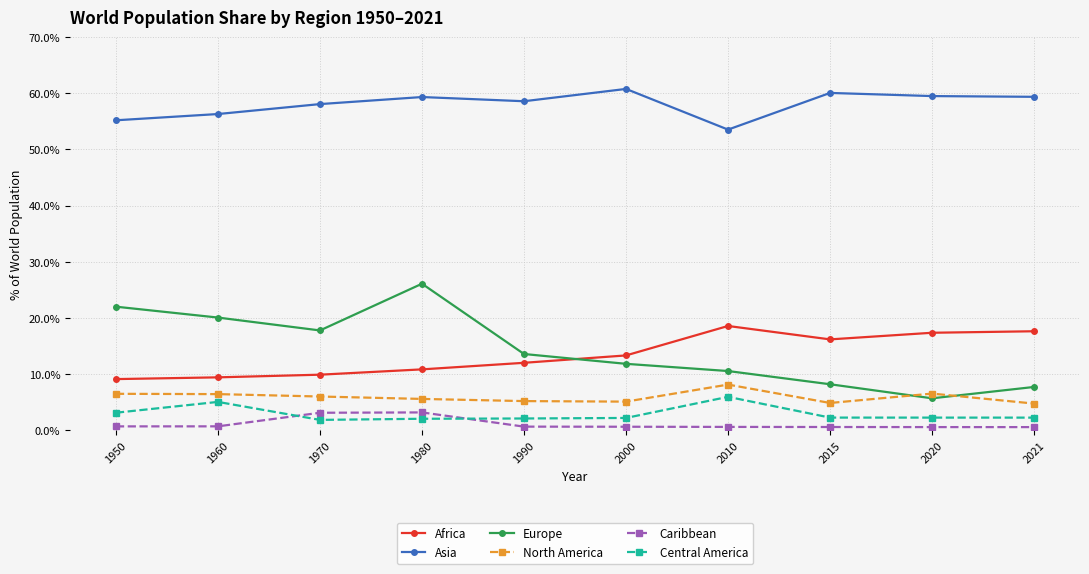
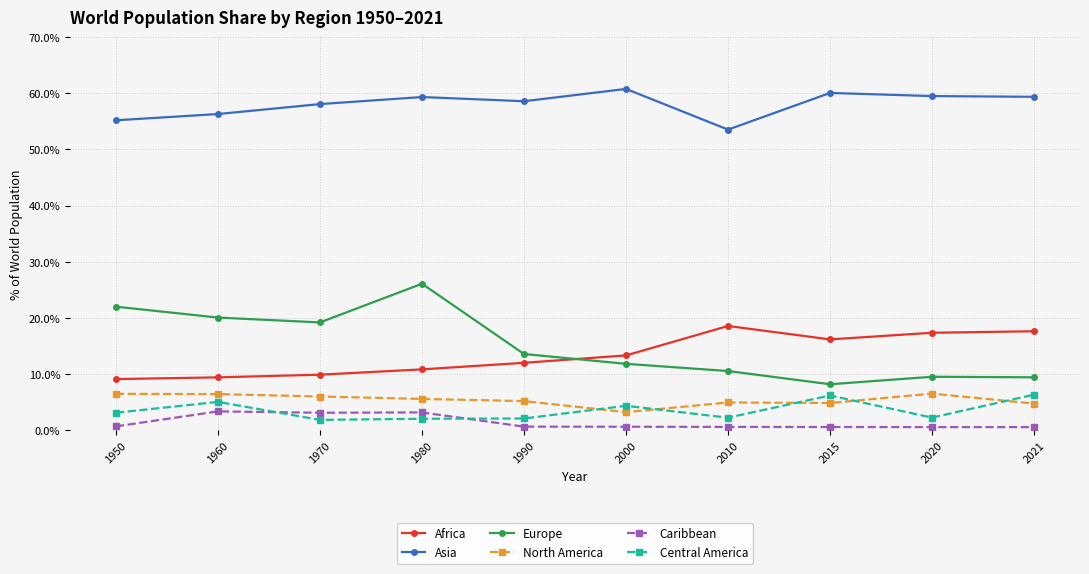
  {
    "Africa": {
      "1950": "9%",
      "1960": "9%",
      "1970": "10%",
      "1980": "11%",
      "1990": "12%",
      "2000": "13%",
      "2010": "19%",
      "2015": "16%",
      "2020": "17%",
      "2021": "18%"
    },
    "Asia": {
      "1950": "55%",
      "1960": "56%",
      "1970": "58%",
      "1980": "59%",
      "1990": "59%",
      "2000": "61%",
      "2010": "54%",
      "2015": "60%",
      "2020": "59%",
      "2021": "59%"
    },
    "Europe": {
      "1950": "22%",
      "1960": "20%",
-     "1970": "18%",
+     "1970": "19%",
      "1980": "26%",
      "1990": "14%",
      "2000": "12%",
      "2010": "11%",
      "2015": "8%",
-     "2020": "6%",
-     "2021": "8%"
+     "2020": "10%",
+     "2021": "9%"
    },
    "North America": {
      "1950": "6%",
      "1960": "6%",
      "1970": "6%",
      "1980": "6%",
      "1990": "5%",
-     "2000": "5%",
-     "2010": "8%",
+     "2000": "3%",
+     "2010": "5%",
      "2015": "5%",
      "2020": "7%",
      "2021": "5%"
    },
    "Caribbean": {
      "1950": "1%",
-     "1960": "1%",
+     "1960": "3%",
      "1970": "3%",
      "1980": "3%",
      "1990": "1%",
      "2000": "1%",
      "2010": "1%",
      "2015": "1%",
      "2020": "1%",
      "2021": "1%"
    },
    "Central America": {
      "1950": "3%",
      "1960": "5%",
      "1970": "2%",
      "1980": "2%",
      "1990": "2%",
-     "2000": "2%",
-     "2010": "6%",
-     "2015": "2%",
+     "2000": "4%",
+     "2010": "2%",
+     "2015": "6%",
      "2020": "2%",
-     "2021": "2%"
+     "2021": "6%"
    }
  }
